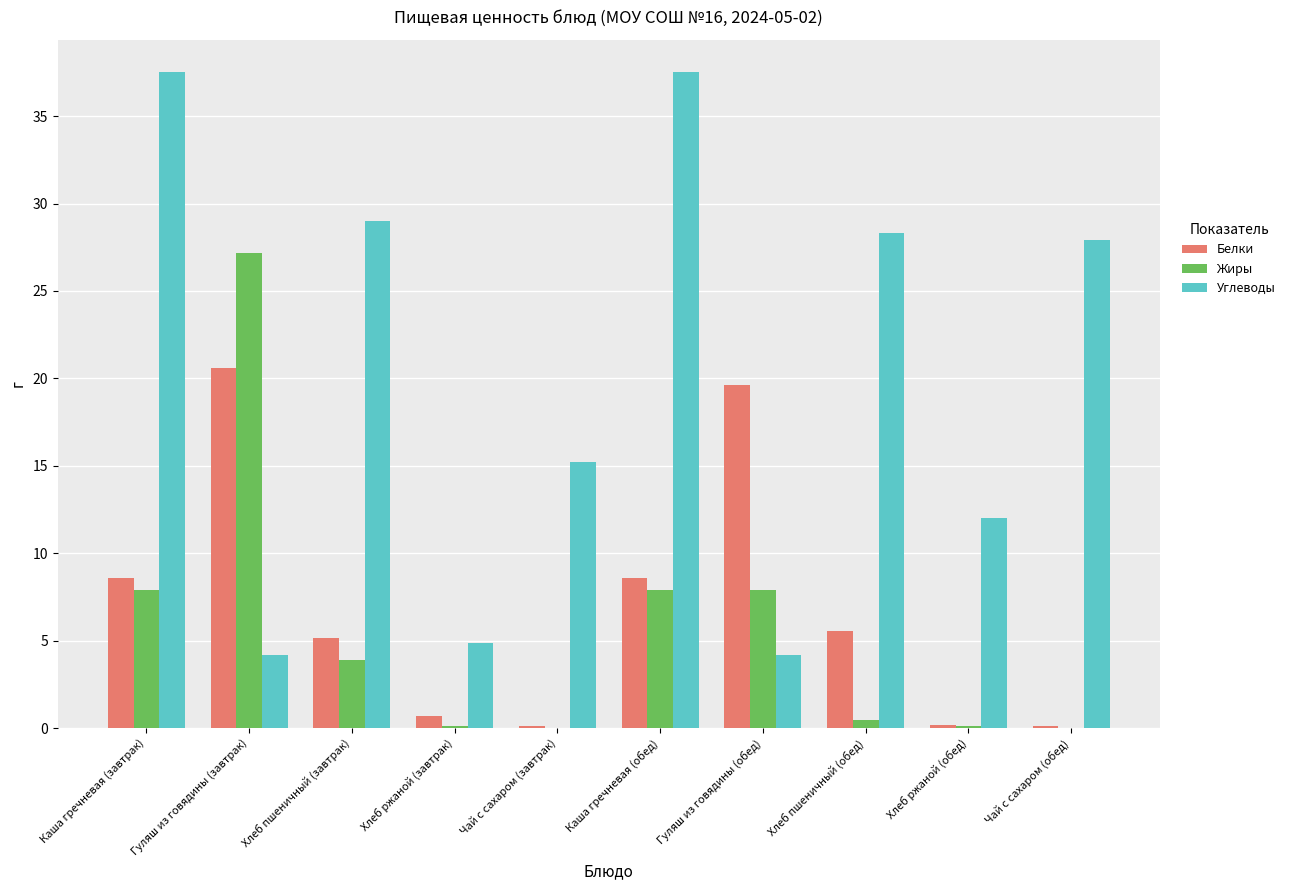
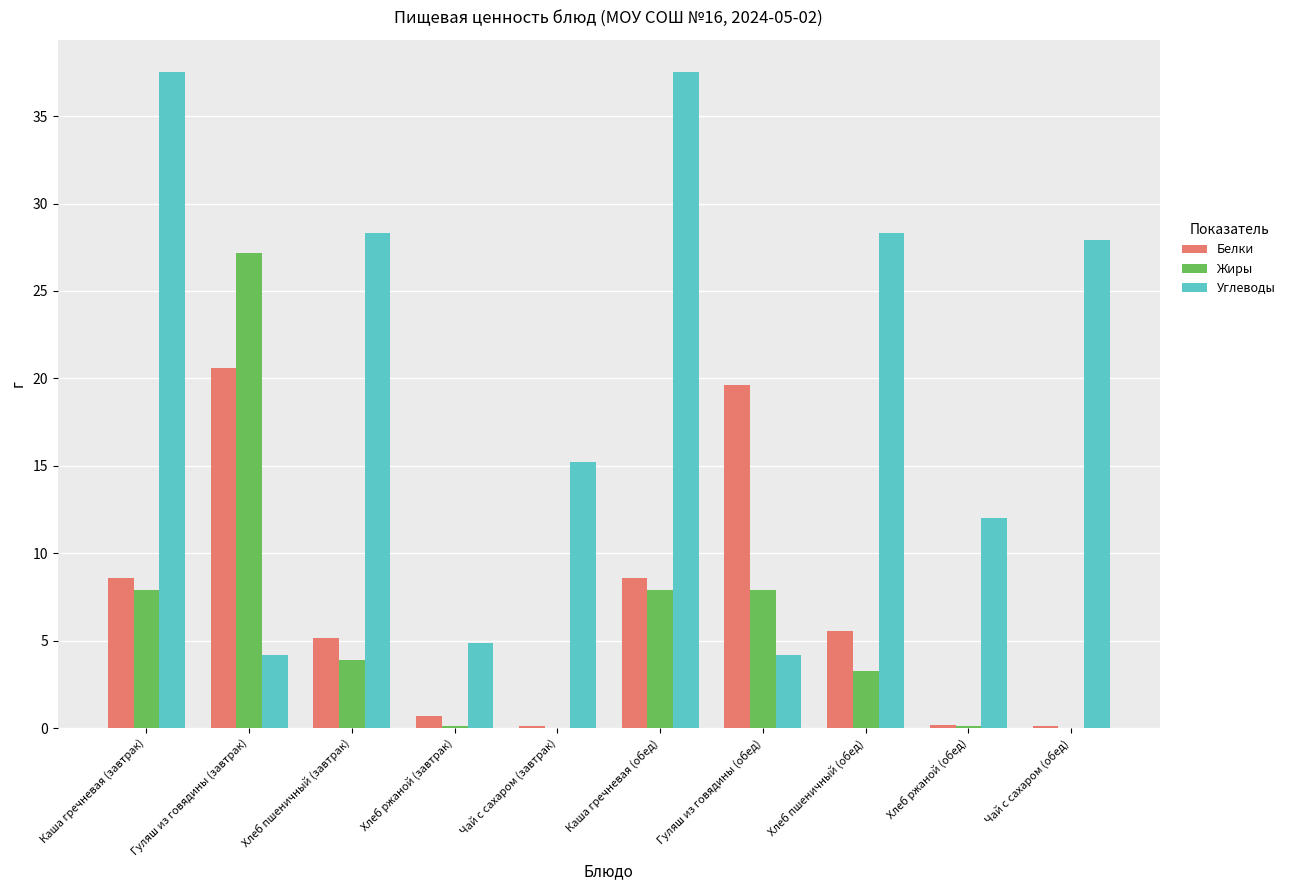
  {
    "Белки": {
      "Каша гречневая (завтрак)": 8.6,
      "Гуляш из говядины (завтрак)": 20.6,
      "Хлеб пшеничный (завтрак)": 5.1,
      "Хлеб ржаной (завтрак)": 0.7,
      "Каша гречневая (обед)": 8.6,
      "Гуляш из говядины (обед)": 19.6,
      "Хлеб пшеничный (обед)": 5.6,
      "Хлеб ржаной (обед)": 0.2
    },
    "Жиры": {
      "Каша гречневая (завтрак)": 7.9,
      "Гуляш из говядины (завтрак)": 27.2,
      "Хлеб пшеничный (завтрак)": 3.9,
      "Чай с сахаром (завтрак)": 0.0,
      "Каша гречневая (обед)": 7.9,
      "Гуляш из говядины (обед)": 7.9,
-     "Хлеб пшеничный (обед)": 0.5,
+     "Хлеб пшеничный (обед)": 3.2,
      "Чай с сахаром (обед)": 0.0
    },
    "Углеводы": {
      "Каша гречневая (завтрак)": 37.5,
      "Гуляш из говядины (завтрак)": 4.2,
-     "Хлеб пшеничный (завтрак)": 29.0,
+     "Хлеб пшеничный (завтрак)": 28.3,
      "Хлеб ржаной (завтрак)": 4.8,
      "Чай с сахаром (завтрак)": 15.2,
      "Каша гречневая (обед)": 37.5,
      "Гуляш из говядины (обед)": 4.2,
      "Хлеб пшеничный (обед)": 28.3,
      "Хлеб ржаной (обед)": 12.0,
      "Чай с сахаром (обед)": 27.9
    }
  }
